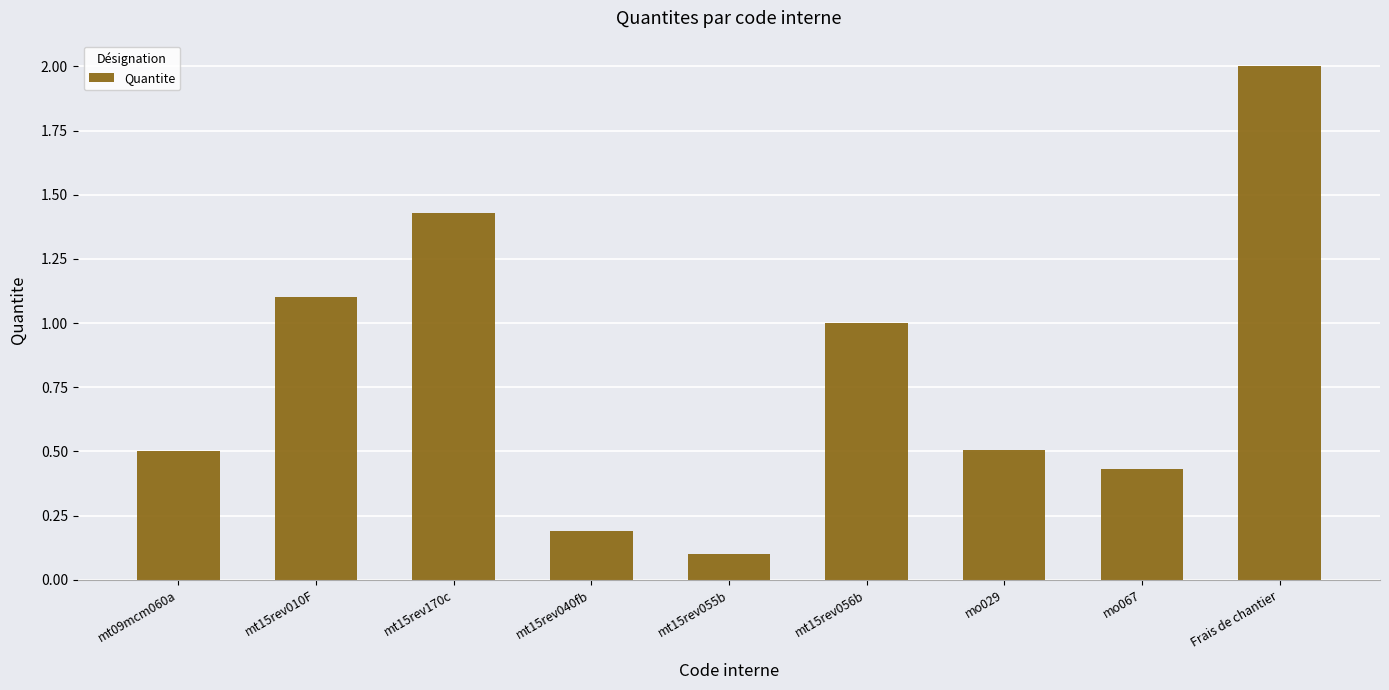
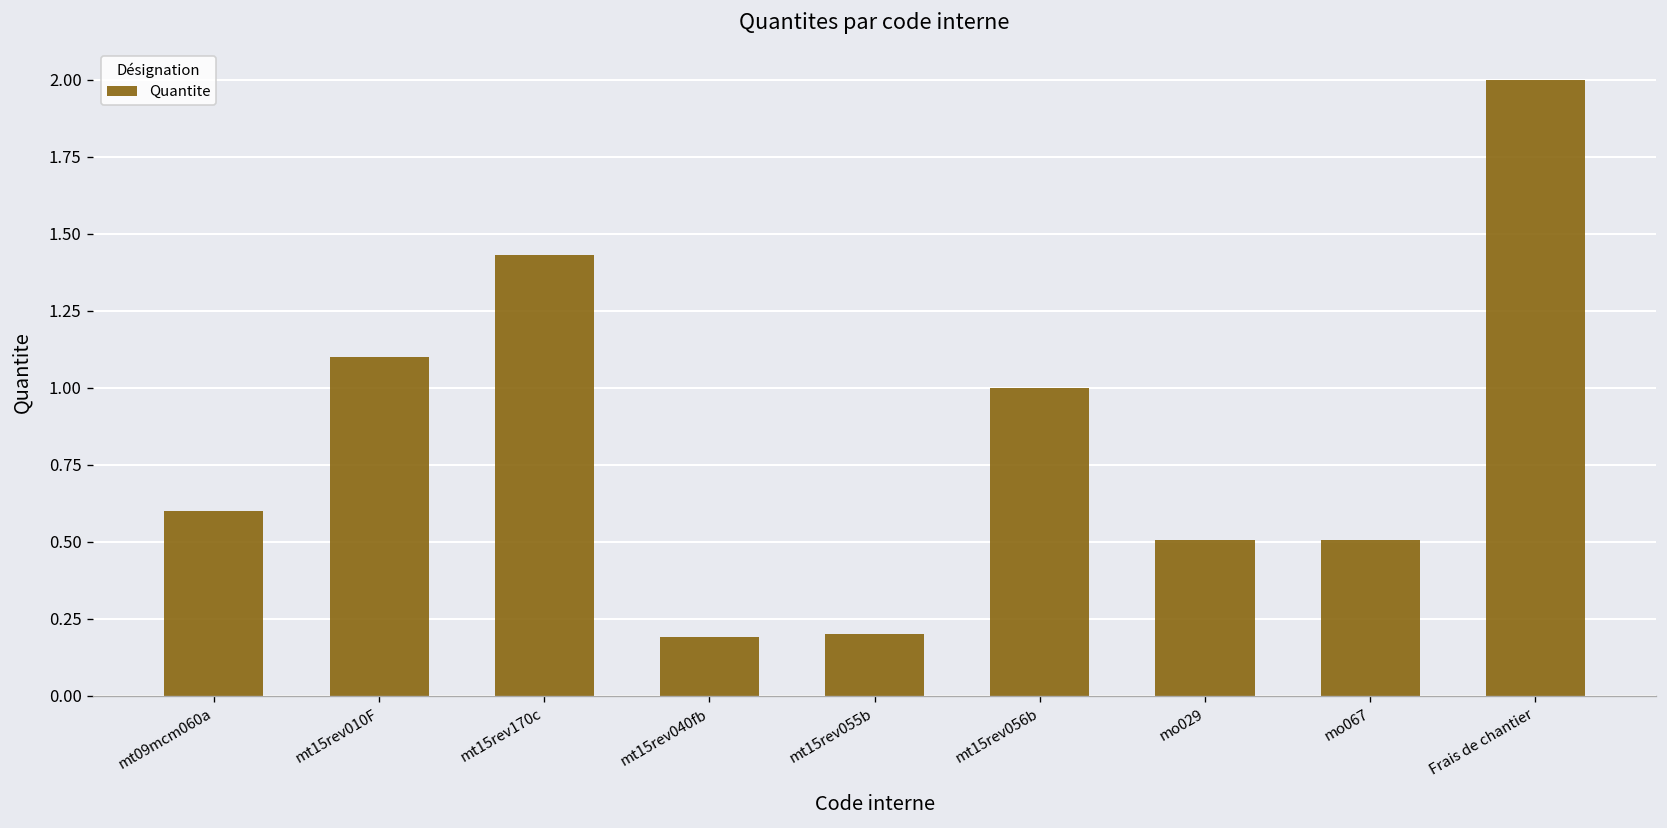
  {
-   "mt09mcm060a": 0.5,
+   "mt09mcm060a": 0.6,
    "mt15rev010F": 1.10,
    "mt15rev170c": 1.43,
    "mt15rev040fb": 0.19,
-   "mt15rev055b": 0.1,
+   "mt15rev055b": 0.2,
    "mt15rev056b": 1.00,
    "mo029": 0.50,
-   "mo067": 0.43,
+   "mo067": 0.50,
    "Frais de chantier": 2.00
  }
